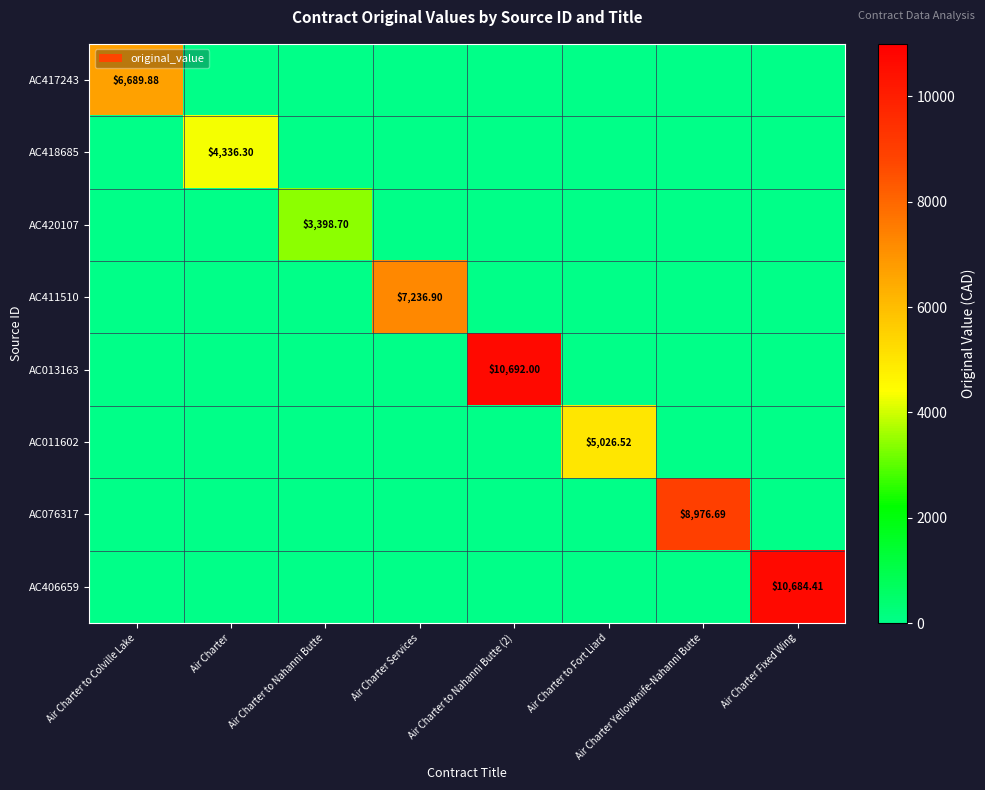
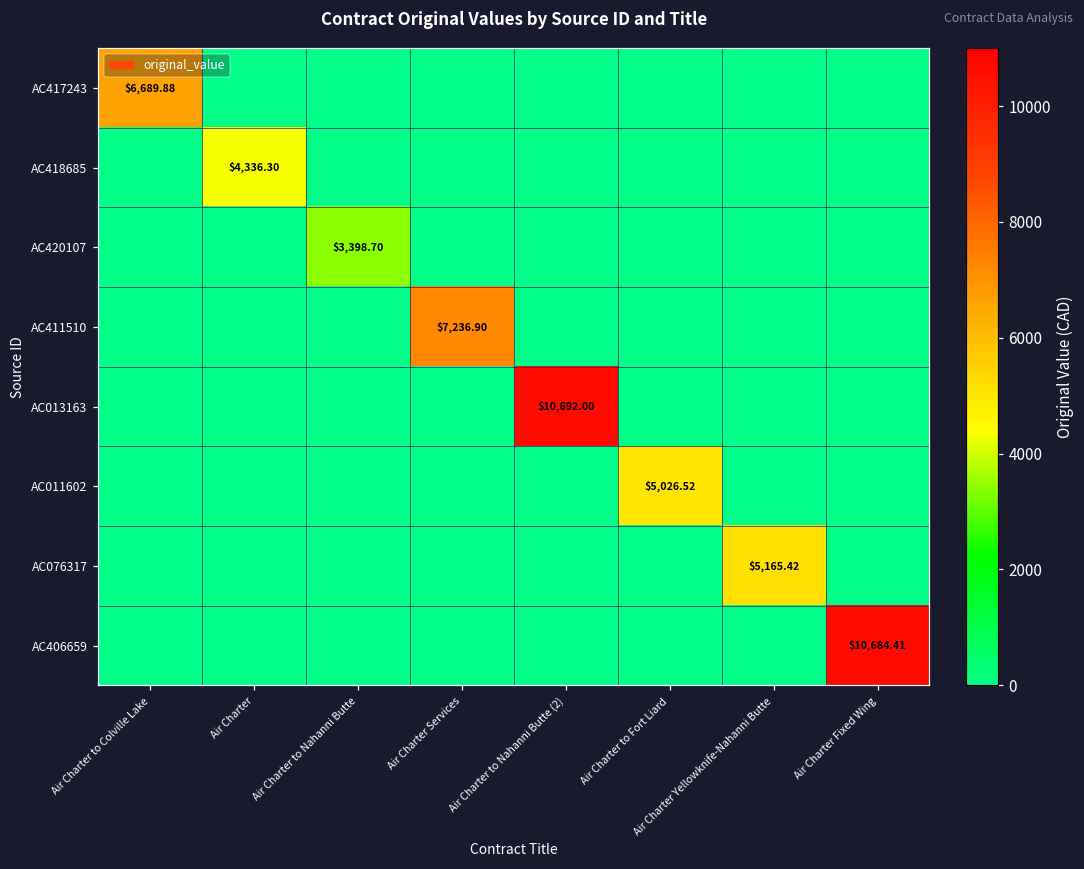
  {
    "AC417243": {
      "Air Charter to Colville Lake": "$6,689.88"
    },
    "AC418685": {
      "Air Charter": "$4,336.30"
    },
    "AC420107": {
      "Air Charter to Nahanni Butte": "$3,398.70"
    },
    "AC411510": {
      "Air Charter Services": "$7,236.90"
    },
    "AC013163": {
      "Air Charter to Nahanni Butte (2)": "$10,692.00"
    },
    "AC011602": {
      "Air Charter to Fort Liard": "$5,026.52"
    },
    "AC076317": {
-     "Air Charter Yellowknife-Nahanni Butte": "$8,976.69"
+     "Air Charter Yellowknife-Nahanni Butte": "$5,165.42"
    },
    "AC406659": {
      "Air Charter Fixed Wing": "$10,684.41"
    }
  }
